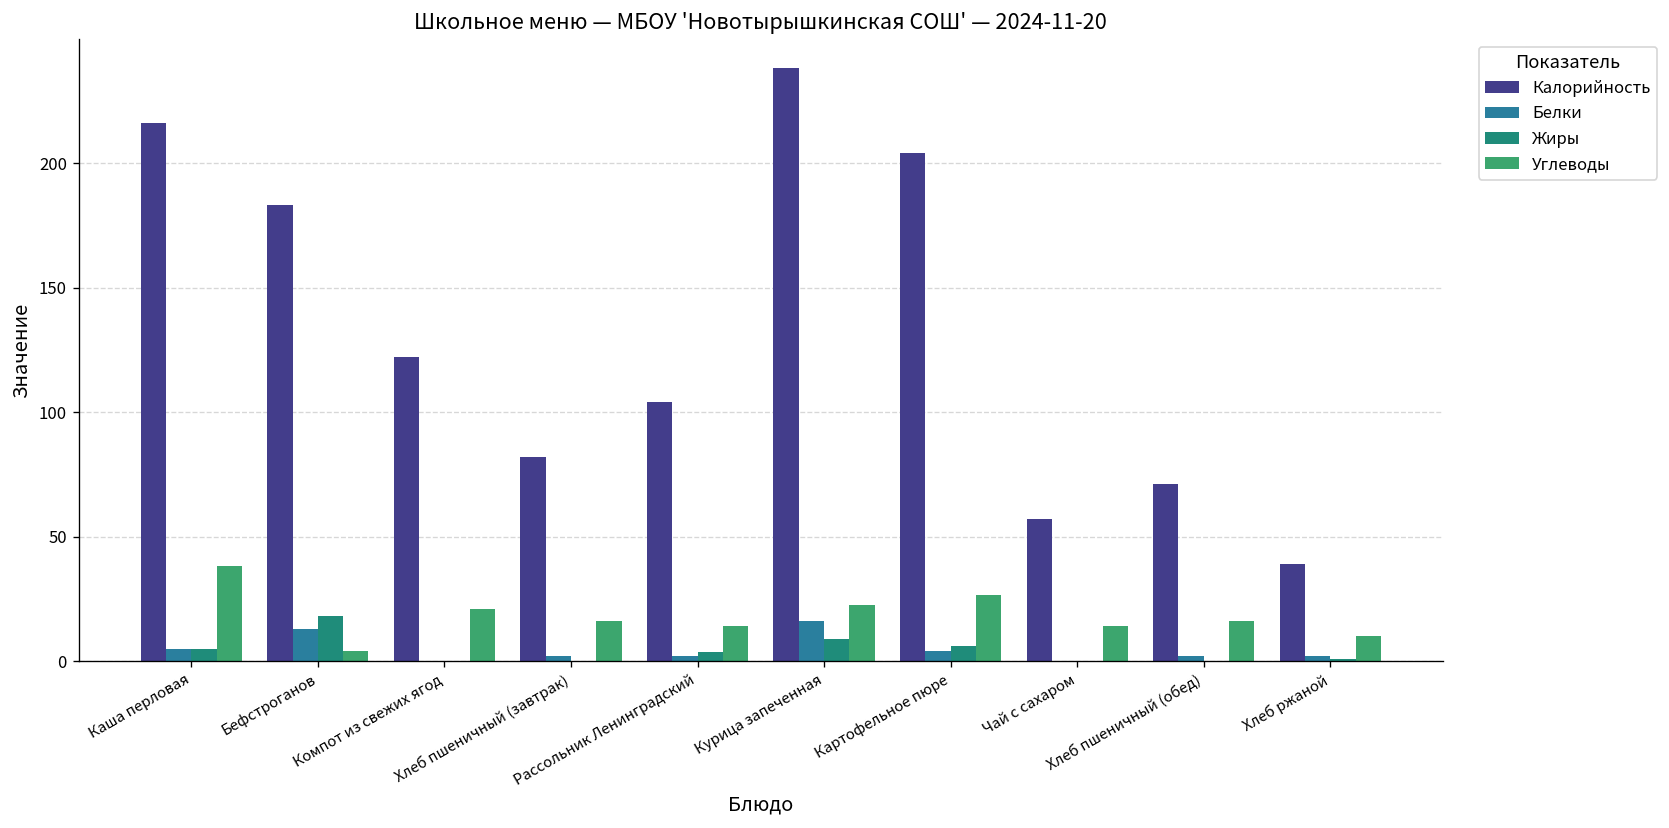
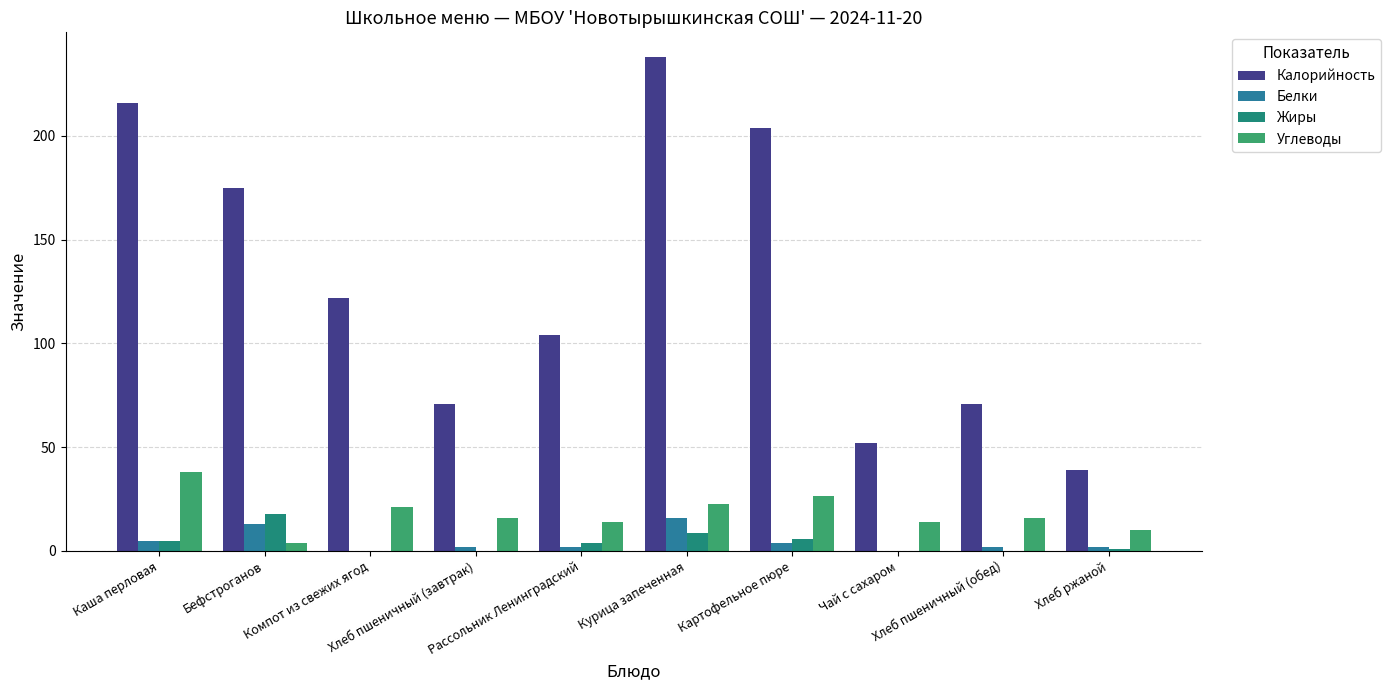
  {
    "Калорийность": {
      "Каша перловая": 216,
-     "Бефстроганов": 183,
+     "Бефстроганов": 175,
      "Компот из свежих ягод": 122,
-     "Хлеб пшеничный (завтрак)": 82,
+     "Хлеб пшеничный (завтрак)": 71,
      "Рассольник Ленинградский": 104,
      "Курица запеченная": 238,
      "Картофельное пюре": 204,
-     "Чай с сахаром": 57,
+     "Чай с сахаром": 52,
      "Хлеб пшеничный (обед)": 71,
      "Хлеб ржаной": 39
    }
  }
